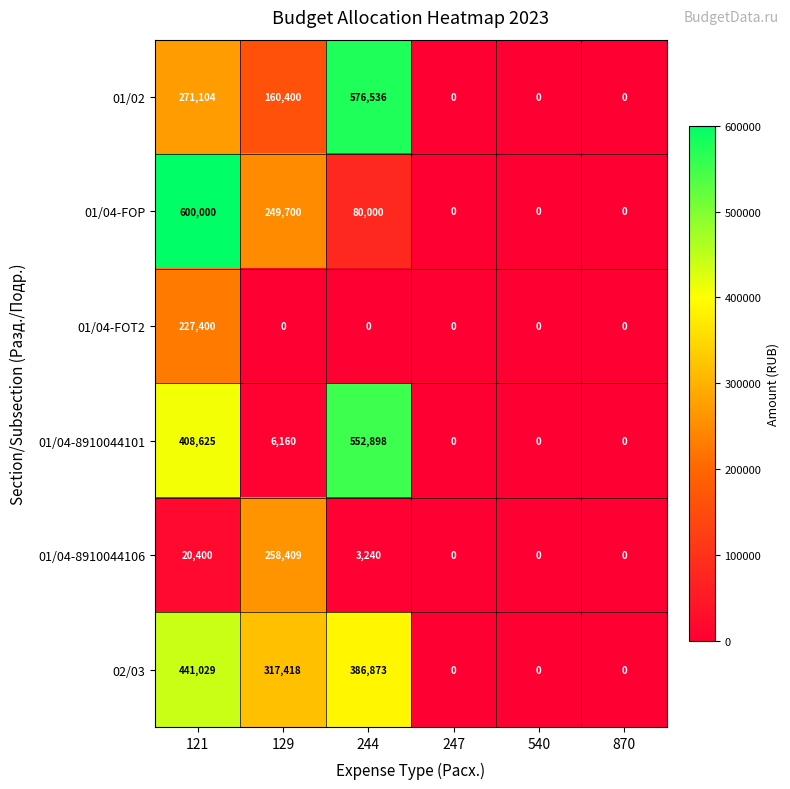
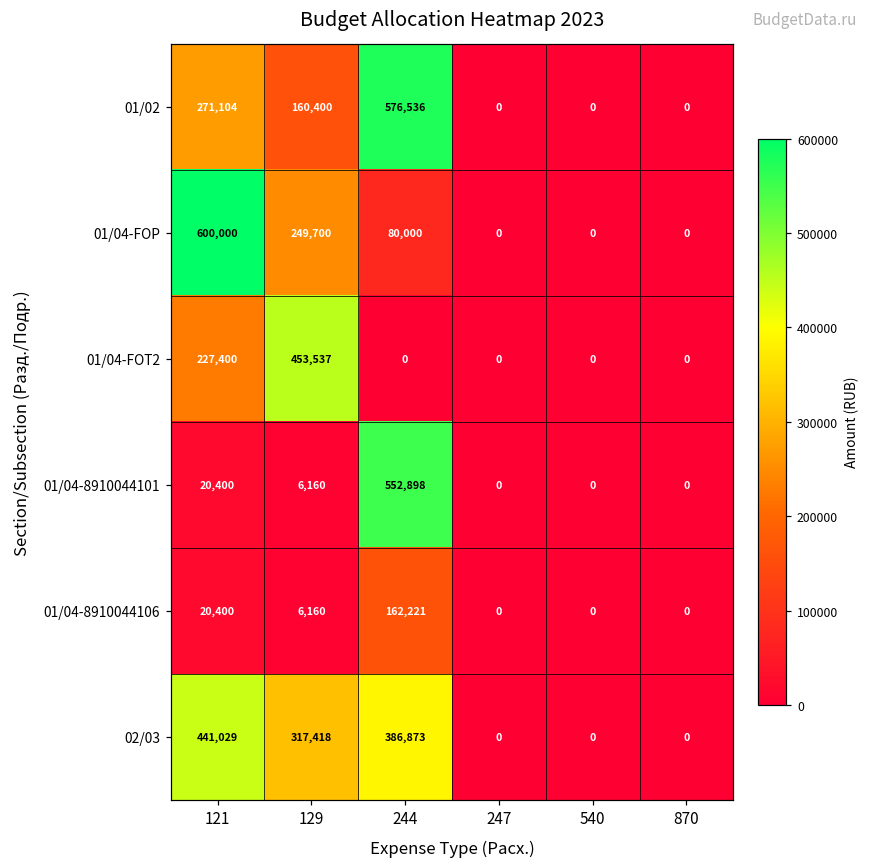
  {
    "01/02": {
      "121": "271,104",
      "129": "160,400",
      "244": "576,536",
      "247": "0",
      "540": "0",
      "870": "0"
    },
    "01/04-FOP": {
      "121": "600,000",
      "129": "249,700",
      "244": "80,000",
      "247": "0",
      "540": "0",
      "870": "0"
    },
    "01/04-FOT2": {
      "121": "227,400",
-     "129": "0",
+     "129": "453,537",
      "244": "0",
      "247": "0",
      "540": "0",
      "870": "0"
    },
    "01/04-8910044101": {
-     "121": "408,625",
+     "121": "20,400",
      "129": "6,160",
      "244": "552,898",
      "247": "0",
      "540": "0",
      "870": "0"
    },
    "01/04-8910044106": {
      "121": "20,400",
-     "129": "258,409",
-     "244": "3,240",
+     "129": "6,160",
+     "244": "162,221",
      "247": "0",
      "540": "0",
      "870": "0"
    },
    "02/03": {
      "121": "441,029",
      "129": "317,418",
      "244": "386,873",
      "247": "0",
      "540": "0",
      "870": "0"
    }
  }
